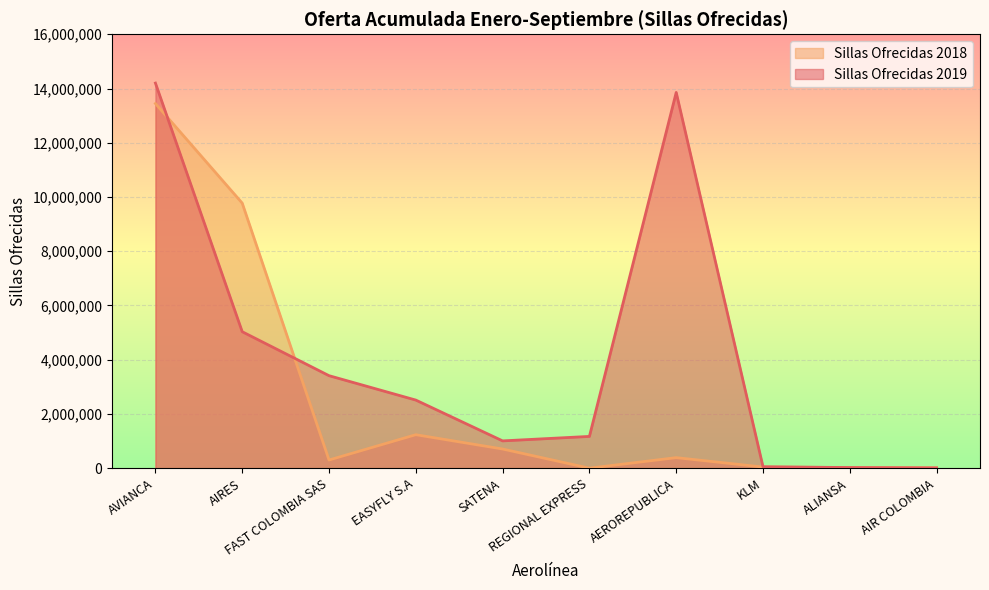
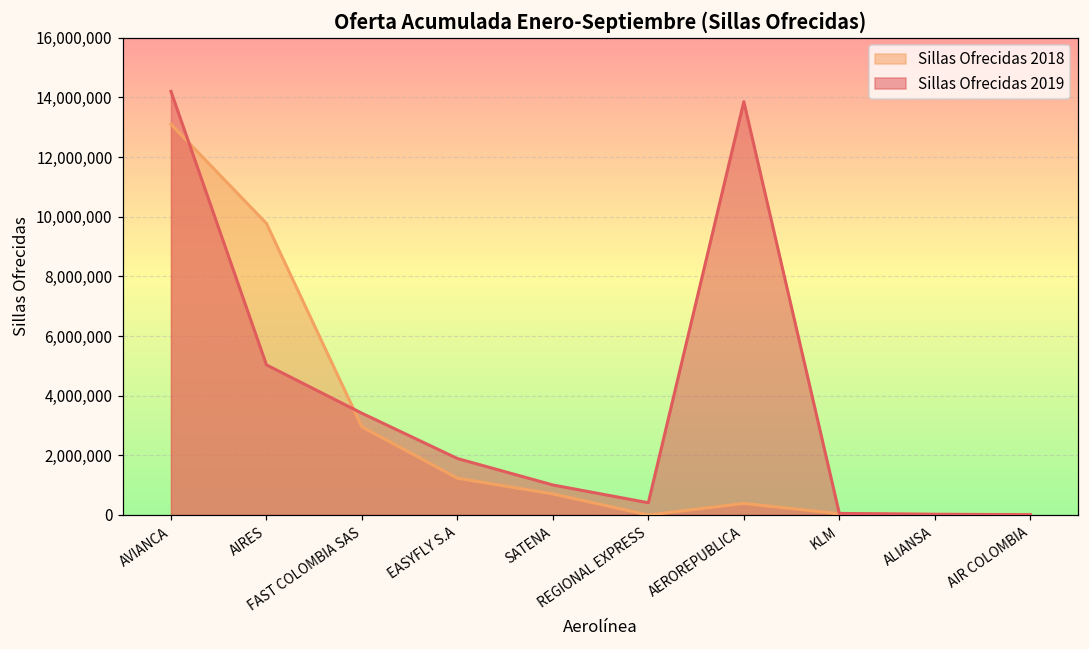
  {
    "Sillas Ofrecidas 2018": {
-     "AVIANCA": "13,400,000",
+     "AVIANCA": "13,100,000",
      "AIRES": "9,800,000",
-     "FAST COLOMBIA SAS": "300,000",
+     "FAST COLOMBIA SAS": "3,000,000",
      "EASYFLY S.A": "1,200,000",
      "SATENA": "700,000",
      "REGIONAL EXPRESS": "0",
      "AEROREPUBLICA": "400,000"
    },
    "Sillas Ofrecidas 2019": {
      "AVIANCA": "14,200,000",
      "AIRES": "5,000,000",
      "FAST COLOMBIA SAS": "3,400,000",
-     "EASYFLY S.A": "2,500,000",
+     "EASYFLY S.A": "1,900,000",
      "SATENA": "1,000,000",
-     "REGIONAL EXPRESS": "1,200,000",
+     "REGIONAL EXPRESS": "400,000",
      "AEROREPUBLICA": "13,900,000"
    }
  }
